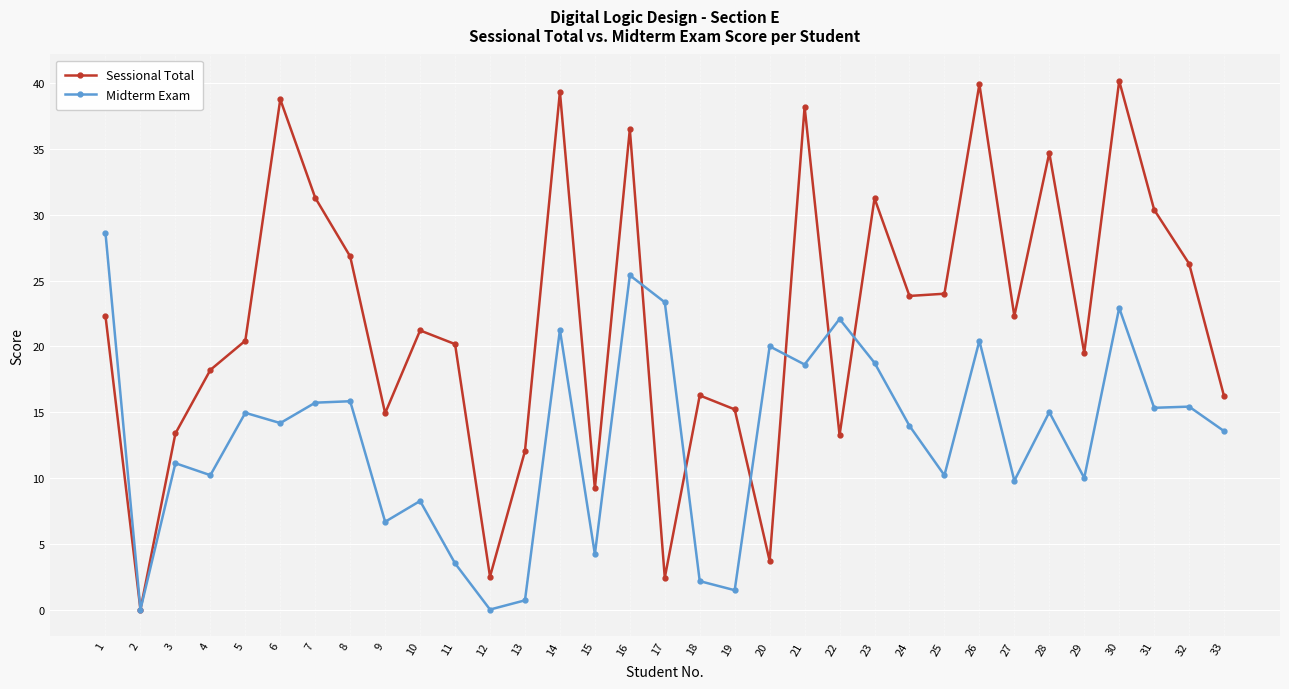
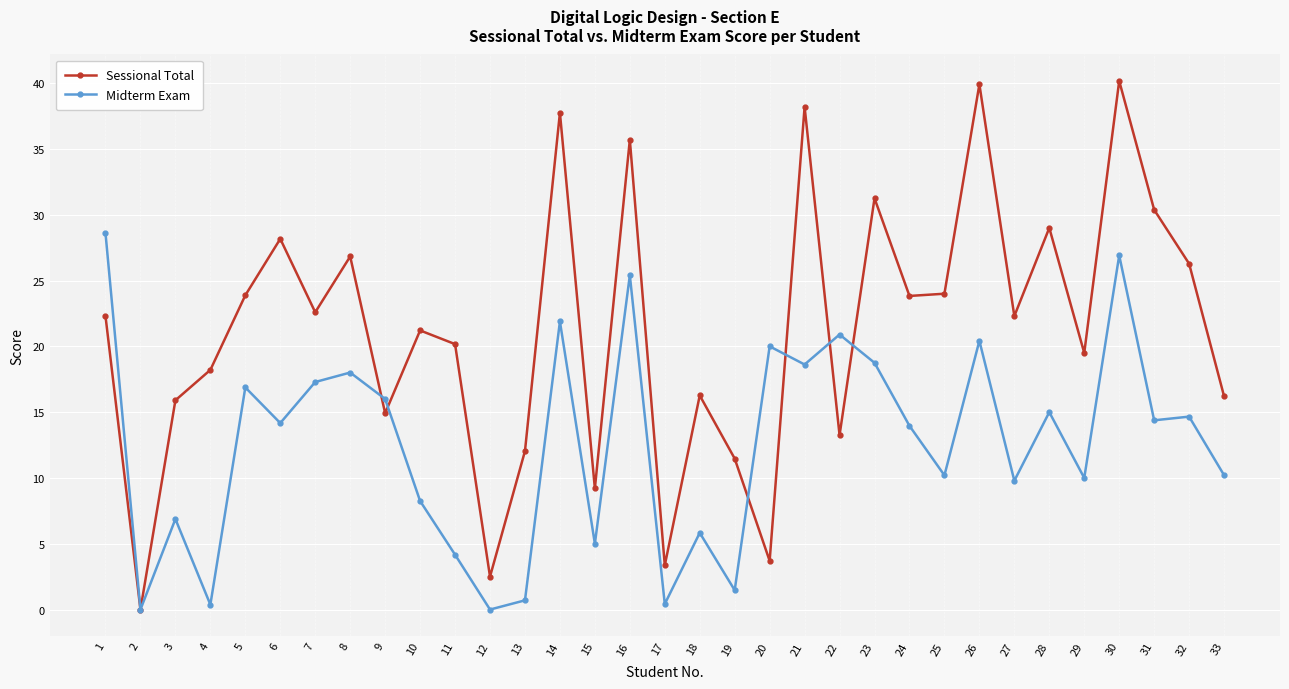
  {
    "Sessional Total": {
      "1": 22.3,
-     "3": 13.4,
+     "3": 15.9,
      "4": 18.2,
-     "5": 20.4,
-     "6": 38.8,
-     "7": 31.3,
+     "5": 23.9,
+     "6": 28.2,
+     "7": 22.6,
      "8": 26.8,
      "9": 14.9,
      "10": 21.2,
      "11": 20.2,
      "12": 2.5,
      "13": 12.0,
-     "14": 39.3,
+     "14": 37.8,
      "15": 9.2,
-     "16": 36.5,
-     "17": 2.4,
+     "16": 35.7,
+     "17": 3.4,
      "18": 16.3,
-     "19": 15.2,
+     "19": 11.5,
      "20": 3.7,
      "21": 38.2,
      "22": 13.3,
      "23": 31.3,
      "24": 23.8,
      "25": 24.0,
      "26": 39.9,
      "27": 22.3,
-     "28": 34.7,
+     "28": 29.0,
      "29": 19.5,
      "30": 40.2,
      "31": 30.4,
      "32": 26.3,
      "33": 16.2
    },
    "Midterm Exam": {
      "1": 28.6,
-     "3": 11.1,
-     "4": 10.2,
-     "5": 15.0,
+     "3": 6.9,
+     "4": 0.4,
+     "5": 16.9,
      "6": 14.2,
-     "7": 15.7,
-     "8": 15.8,
-     "9": 6.7,
+     "7": 17.3,
+     "8": 18.0,
+     "9": 16.0,
      "10": 8.3,
-     "11": 3.5,
+     "11": 4.2,
      "12": 0.0,
      "13": 0.7,
-     "14": 21.3,
-     "15": 4.2,
+     "14": 21.9,
+     "15": 5.0,
      "16": 25.4,
-     "17": 23.4,
-     "18": 2.2,
+     "17": 0.4,
+     "18": 5.8,
      "19": 1.5,
      "20": 20.0,
      "21": 18.6,
-     "22": 22.1,
+     "22": 20.9,
      "23": 18.8,
      "24": 14.0,
      "25": 10.2,
      "26": 20.4,
      "27": 9.8,
      "28": 15.0,
      "29": 10.0,
-     "30": 22.9,
-     "31": 15.3,
-     "32": 15.4,
-     "33": 13.6
+     "30": 26.9,
+     "31": 14.4,
+     "32": 14.7,
+     "33": 10.2
    }
  }
